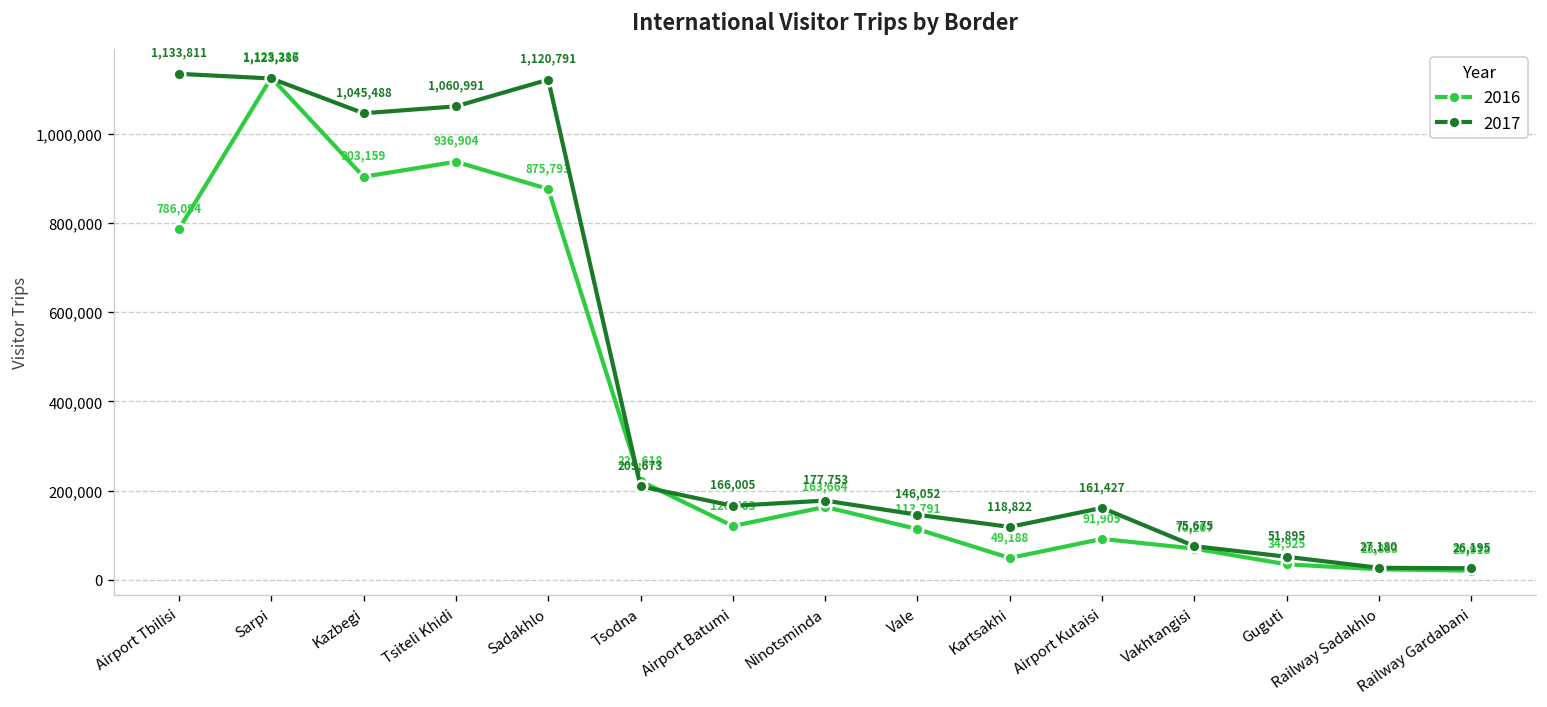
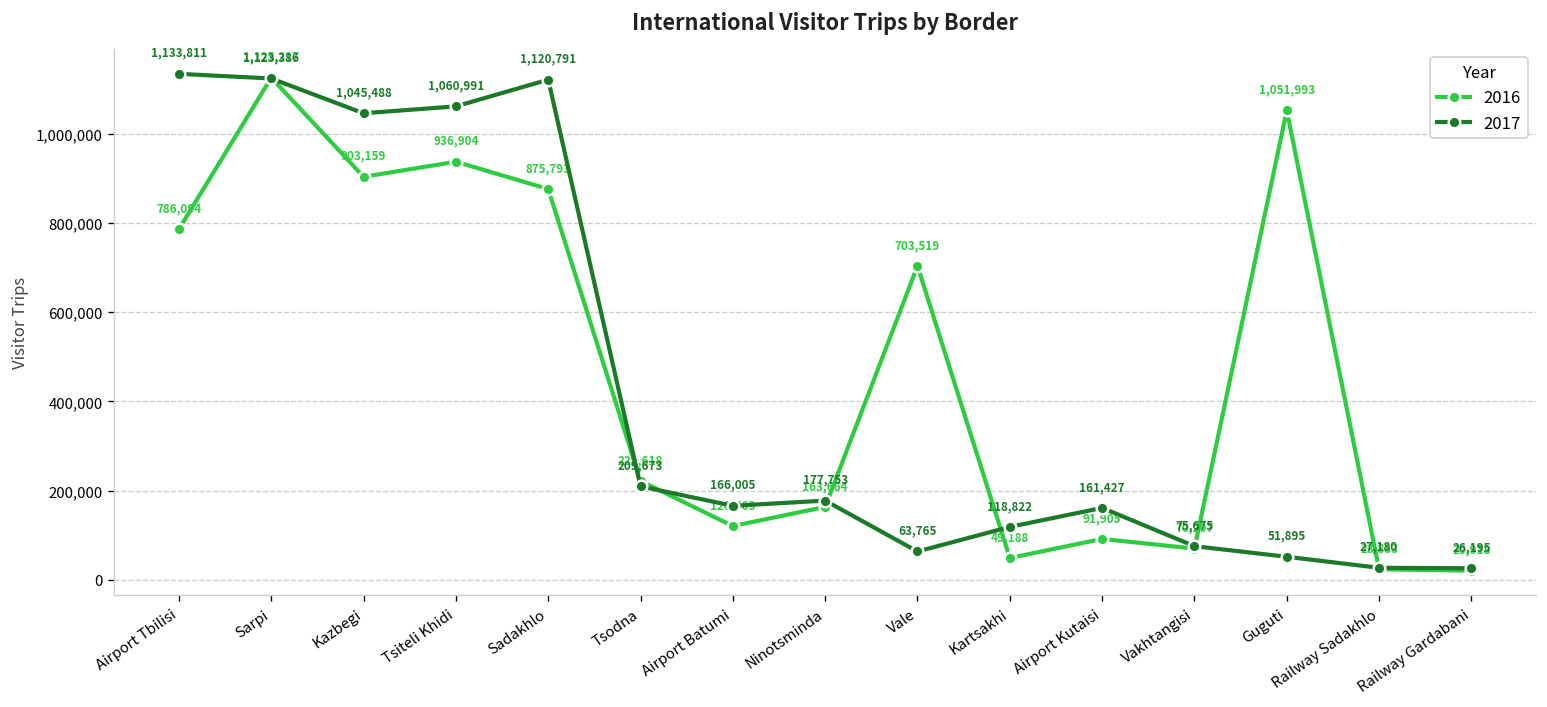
  {
    "2016": {
      "Airport Tbilisi": "786,094",
      "Kazbegi": "903,159",
      "Tsiteli Khidi": "936,904",
      "Sadakhlo": "875,793",
-     "Vale": "113,791",
+     "Vale": "703,519",
      "Kartsakhi": "49,188",
      "Airport Kutaisi": "91,905",
-     "Guguti": "34,925"
+     "Guguti": "1,051,993"
    },
    "2017": {
      "Airport Tbilisi": "1,133,811",
      "Kazbegi": "1,045,488",
      "Tsiteli Khidi": "1,060,991",
      "Sadakhlo": "1,120,791",
      "Airport Batumi": "166,005",
-     "Vale": "146,052",
+     "Vale": "63,765",
      "Kartsakhi": "118,822",
      "Airport Kutaisi": "161,427",
      "Guguti": "51,895"
    }
  }
